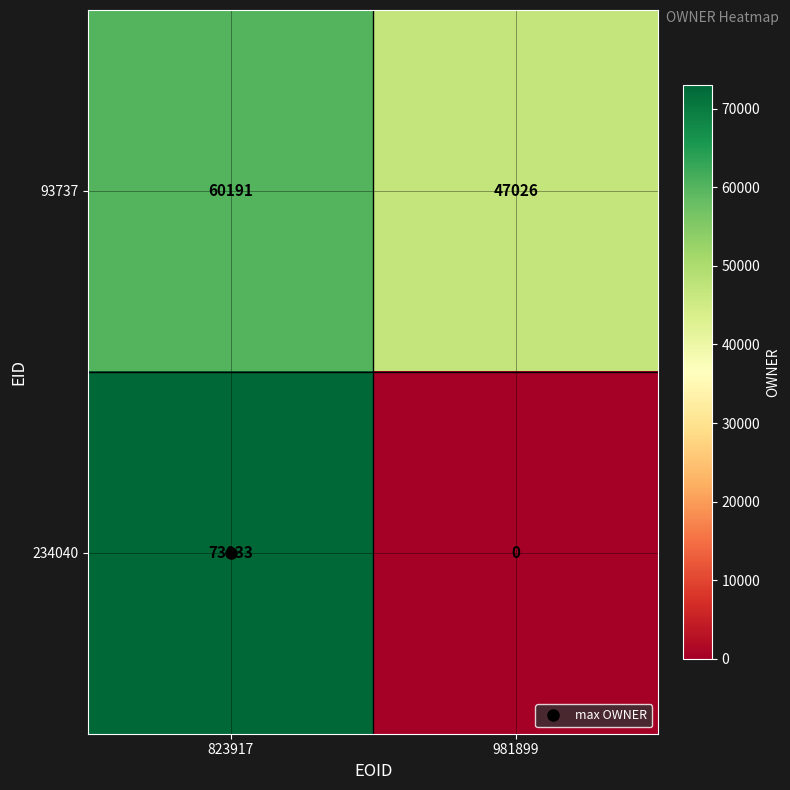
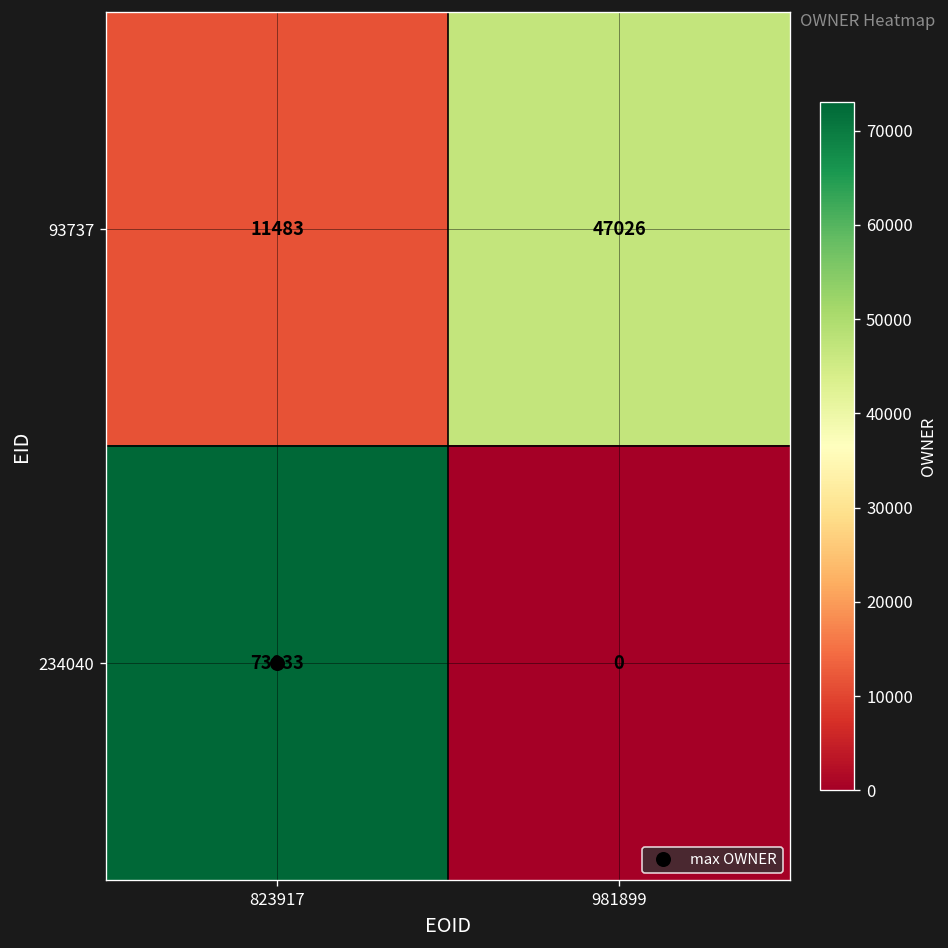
  {
    "93737": {
-     "823917": 60191,
+     "823917": 11483,
      "981899": 47026
    },
    "234040": {
      "981899": 0
    }
  }
